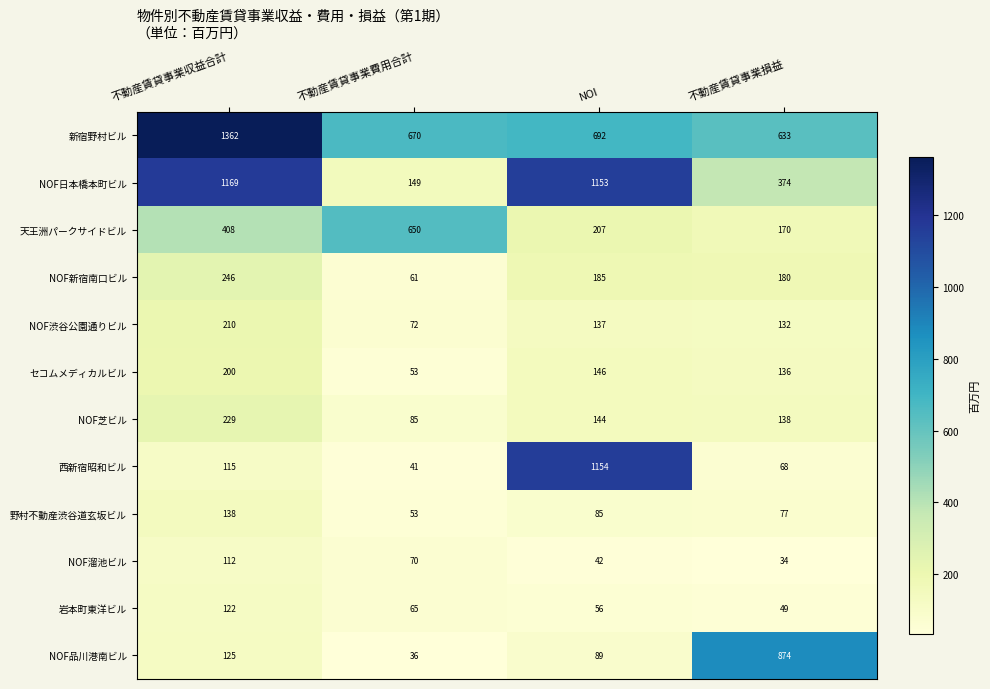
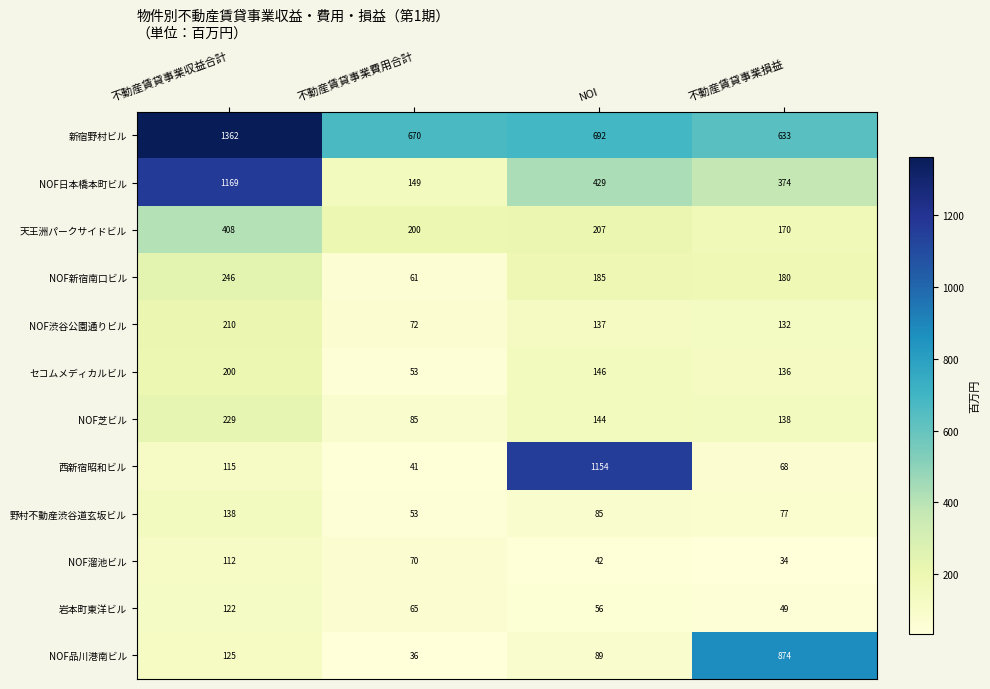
  {
    "新宿野村ビル": {
      "不動産賃貸事業収益合計": 1362,
      "不動産賃貸事業費用合計": 670,
      "NOI": 692,
      "不動産賃貸事業損益": 633
    },
    "NOF日本橋本町ビル": {
      "不動産賃貸事業収益合計": 1169,
      "不動産賃貸事業費用合計": 149,
-     "NOI": 1153,
+     "NOI": 429,
      "不動産賃貸事業損益": 374
    },
    "天王洲パークサイドビル": {
      "不動産賃貸事業収益合計": 408,
-     "不動産賃貸事業費用合計": 650,
+     "不動産賃貸事業費用合計": 200,
      "NOI": 207,
      "不動産賃貸事業損益": 170
    },
    "NOF新宿南口ビル": {
      "不動産賃貸事業収益合計": 246,
      "不動産賃貸事業費用合計": 61,
      "NOI": 185,
      "不動産賃貸事業損益": 180
    },
    "NOF渋谷公園通りビル": {
      "不動産賃貸事業収益合計": 210,
      "不動産賃貸事業費用合計": 72,
      "NOI": 137,
      "不動産賃貸事業損益": 132
    },
    "セコムメディカルビル": {
      "不動産賃貸事業収益合計": 200,
      "不動産賃貸事業費用合計": 53,
      "NOI": 146,
      "不動産賃貸事業損益": 136
    },
    "NOF芝ビル": {
      "不動産賃貸事業収益合計": 229,
      "不動産賃貸事業費用合計": 85,
      "NOI": 144,
      "不動産賃貸事業損益": 138
    },
    "西新宿昭和ビル": {
      "不動産賃貸事業収益合計": 115,
      "不動産賃貸事業費用合計": 41,
      "NOI": 1154,
      "不動産賃貸事業損益": 68
    },
    "野村不動産渋谷道玄坂ビル": {
      "不動産賃貸事業収益合計": 138,
      "不動産賃貸事業費用合計": 53,
      "NOI": 85,
      "不動産賃貸事業損益": 77
    },
    "NOF溜池ビル": {
      "不動産賃貸事業収益合計": 112,
      "不動産賃貸事業費用合計": 70,
      "NOI": 42,
      "不動産賃貸事業損益": 34
    },
    "岩本町東洋ビル": {
      "不動産賃貸事業収益合計": 122,
      "不動産賃貸事業費用合計": 65,
      "NOI": 56,
      "不動産賃貸事業損益": 49
    },
    "NOF品川港南ビル": {
      "不動産賃貸事業収益合計": 125,
      "不動産賃貸事業費用合計": 36,
      "NOI": 89,
      "不動産賃貸事業損益": 874
    }
  }
